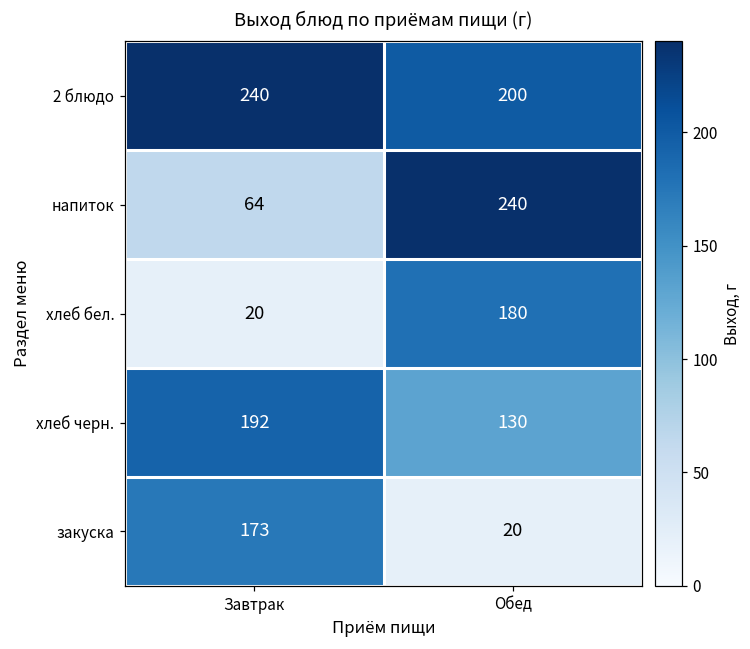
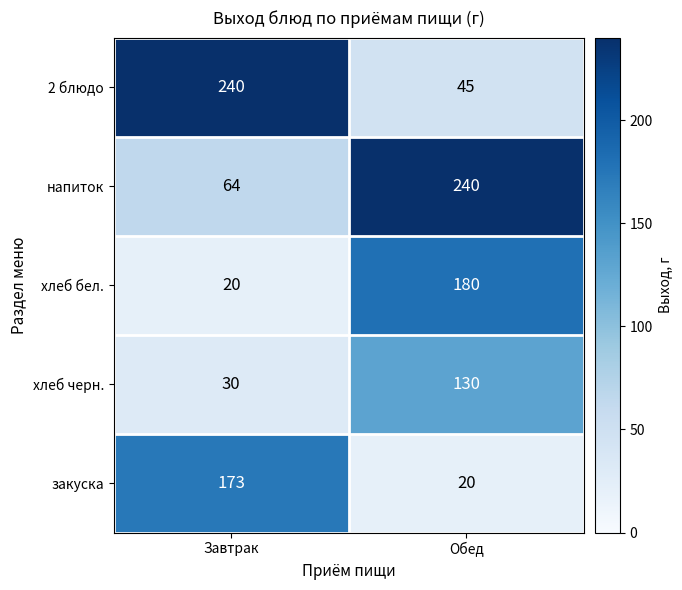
  {
    "2 блюдо": {
      "Завтрак": 240,
-     "Обед": 200
+     "Обед": 45
    },
    "напиток": {
      "Завтрак": 64,
      "Обед": 240
    },
    "хлеб бел.": {
      "Завтрак": 20,
      "Обед": 180
    },
    "хлеб черн.": {
-     "Завтрак": 192,
+     "Завтрак": 30,
      "Обед": 130
    },
    "закуска": {
      "Завтрак": 173,
      "Обед": 20
    }
  }
